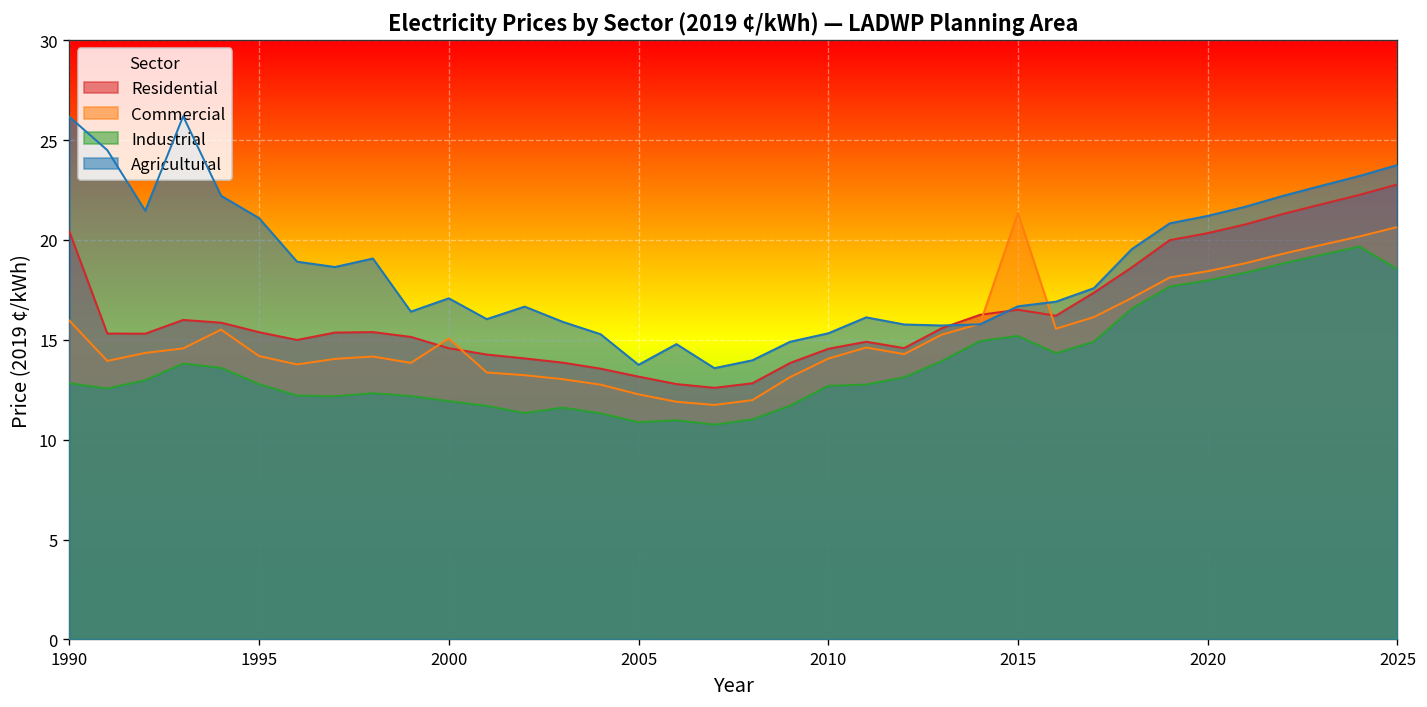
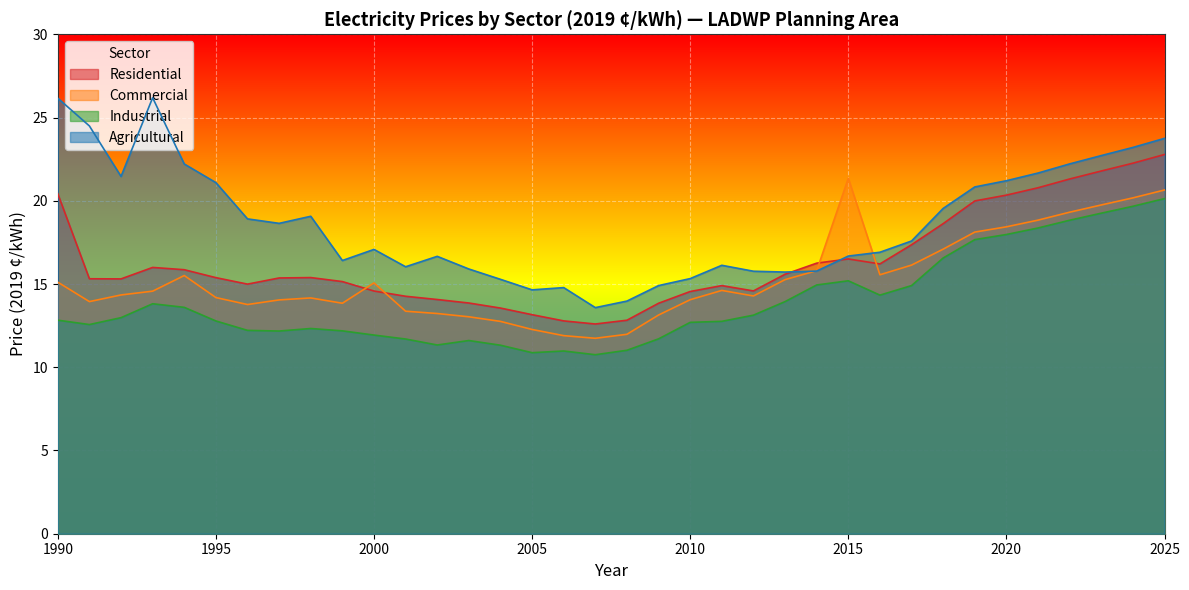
  {
    "Residential": {
      "1990": 20.4,
      "1995": 15.4,
      "2000": 14.6,
      "2005": 13.2,
      "2010": 14.5,
      "2015": 16.5,
      "2020": 20.3,
      "2025": 22.8
    },
    "Commercial": {
-     "1990": 16.0,
+     "1990": 15.1,
      "1995": 14.2,
      "2000": 15.1,
      "2005": 12.3,
      "2010": 14.1,
      "2015": 21.4,
      "2020": 18.4,
      "2025": 20.6
    },
    "Industrial": {
      "1990": 12.8,
      "1995": 12.8,
      "2000": 11.9,
      "2005": 10.9,
      "2010": 12.7,
      "2015": 15.2,
      "2020": 18.0,
-     "2025": 18.5
+     "2025": 20.1
    },
    "Agricultural": {
      "1990": 26.2,
      "1995": 21.1,
      "2000": 17.1,
-     "2005": 13.7,
+     "2005": 14.6,
      "2010": 15.3,
      "2015": 16.7,
      "2020": 21.2,
      "2025": 23.7
    }
  }
